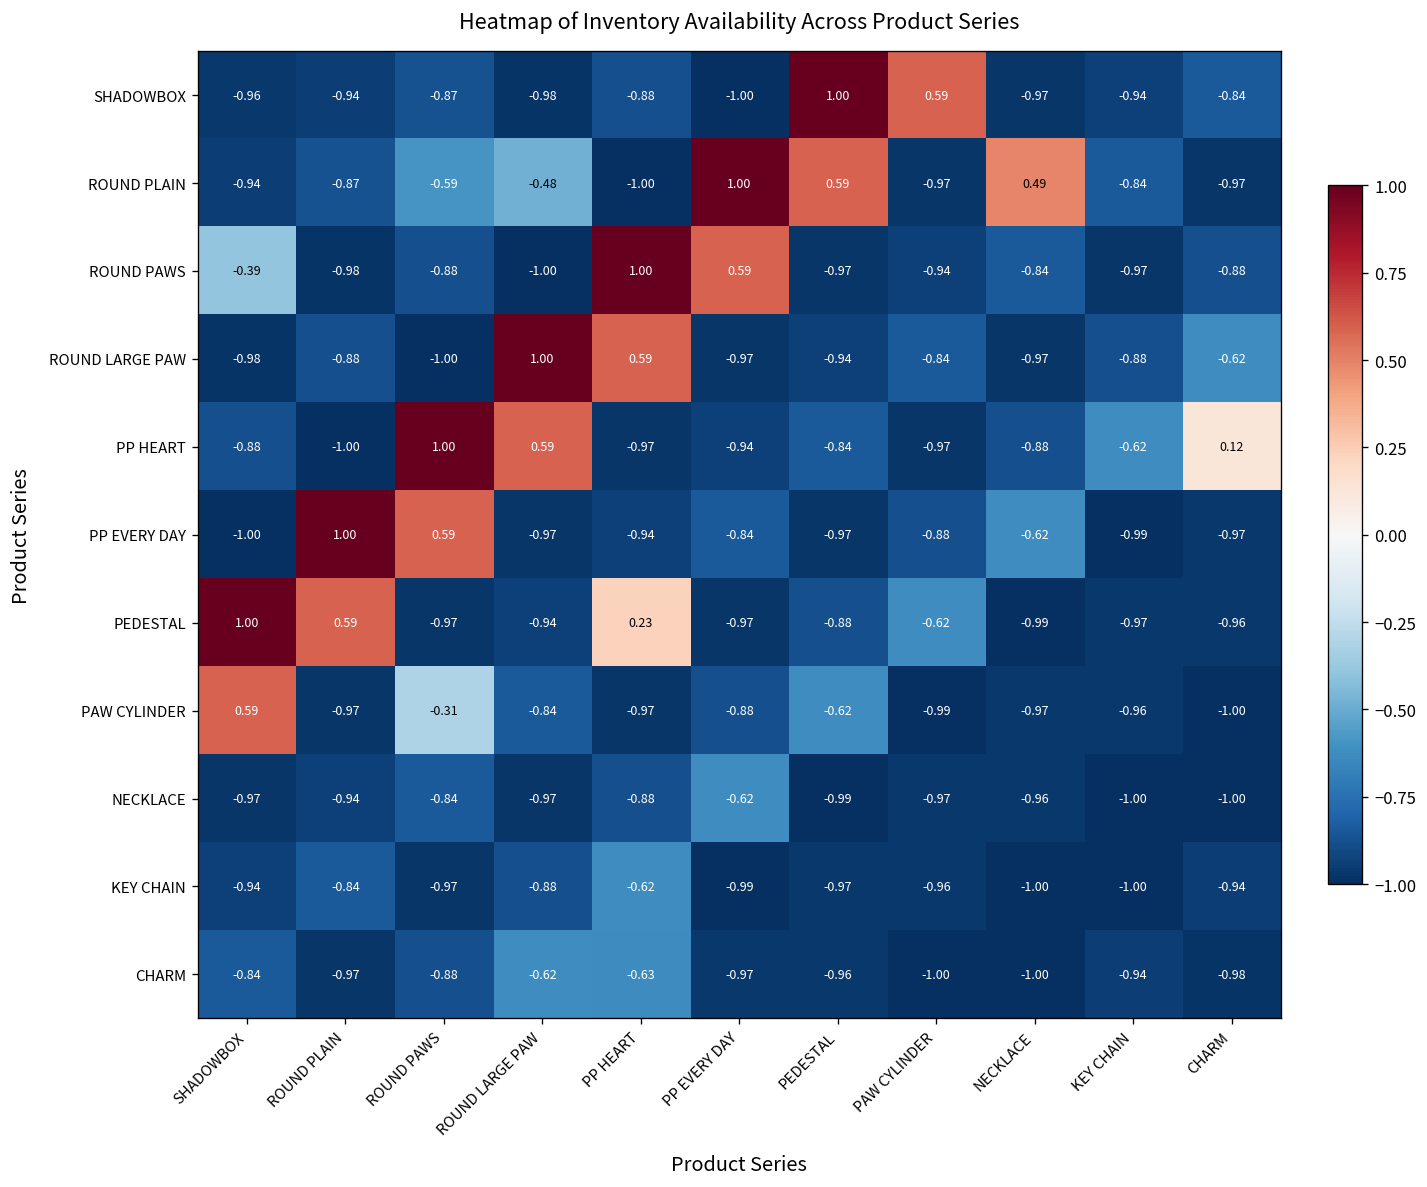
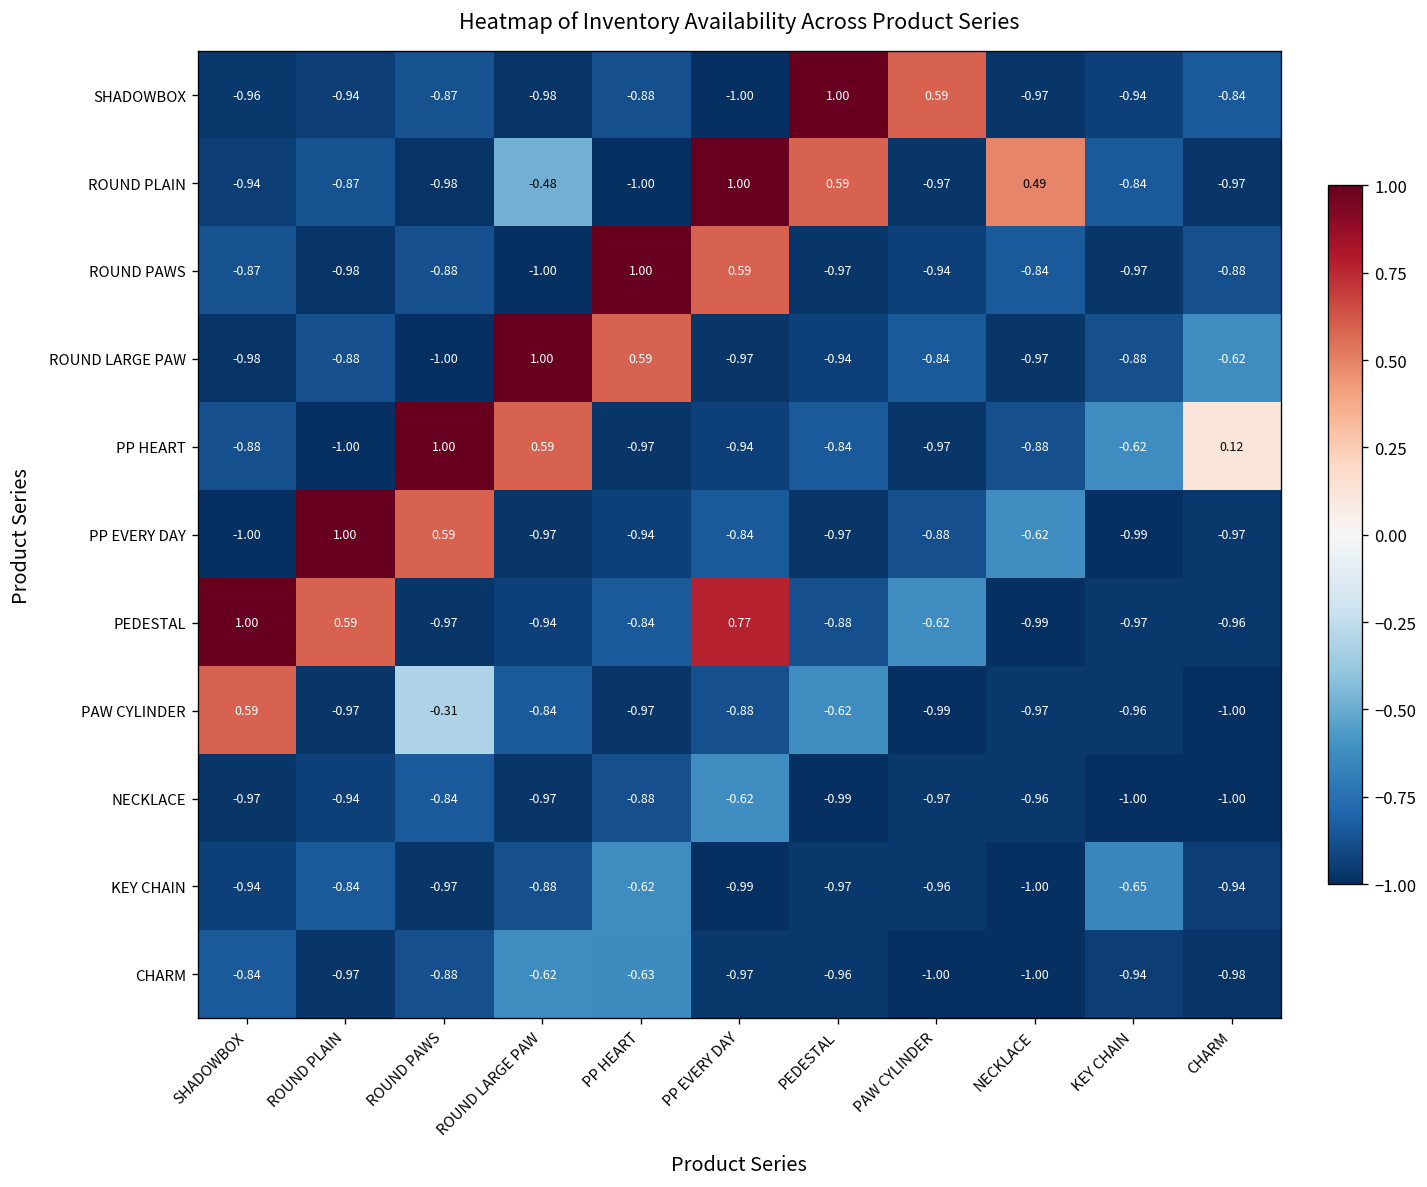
  {
    "SHADOWBOX": {
      "SHADOWBOX": -0.96,
      "ROUND PLAIN": -0.94,
      "ROUND PAWS": -0.87,
      "ROUND LARGE PAW": -0.98,
      "PP HEART": -0.88,
      "PP EVERY DAY": -1.00,
      "PEDESTAL": 1.00,
      "PAW CYLINDER": 0.59,
      "NECKLACE": -0.97,
      "KEY CHAIN": -0.94,
      "CHARM": -0.84
    },
    "ROUND PLAIN": {
      "SHADOWBOX": -0.94,
      "ROUND PLAIN": -0.87,
-     "ROUND PAWS": -0.59,
+     "ROUND PAWS": -0.98,
      "ROUND LARGE PAW": -0.48,
      "PP HEART": -1.00,
      "PP EVERY DAY": 1.00,
      "PEDESTAL": 0.59,
      "PAW CYLINDER": -0.97,
      "NECKLACE": 0.49,
      "KEY CHAIN": -0.84,
      "CHARM": -0.97
    },
    "ROUND PAWS": {
-     "SHADOWBOX": -0.39,
+     "SHADOWBOX": -0.87,
      "ROUND PLAIN": -0.98,
      "ROUND PAWS": -0.88,
      "ROUND LARGE PAW": -1.00,
      "PP HEART": 1.00,
      "PP EVERY DAY": 0.59,
      "PEDESTAL": -0.97,
      "PAW CYLINDER": -0.94,
      "NECKLACE": -0.84,
      "KEY CHAIN": -0.97,
      "CHARM": -0.88
    },
    "ROUND LARGE PAW": {
      "SHADOWBOX": -0.98,
      "ROUND PLAIN": -0.88,
      "ROUND PAWS": -1.00,
      "ROUND LARGE PAW": 1.00,
      "PP HEART": 0.59,
      "PP EVERY DAY": -0.97,
      "PEDESTAL": -0.94,
      "PAW CYLINDER": -0.84,
      "NECKLACE": -0.97,
      "KEY CHAIN": -0.88,
      "CHARM": -0.62
    },
    "PP HEART": {
      "SHADOWBOX": -0.88,
      "ROUND PLAIN": -1.00,
      "ROUND PAWS": 1.00,
      "ROUND LARGE PAW": 0.59,
      "PP HEART": -0.97,
      "PP EVERY DAY": -0.94,
      "PEDESTAL": -0.84,
      "PAW CYLINDER": -0.97,
      "NECKLACE": -0.88,
      "KEY CHAIN": -0.62,
      "CHARM": 0.12
    },
    "PP EVERY DAY": {
      "SHADOWBOX": -1.00,
      "ROUND PLAIN": 1.00,
      "ROUND PAWS": 0.59,
      "ROUND LARGE PAW": -0.97,
      "PP HEART": -0.94,
      "PP EVERY DAY": -0.84,
      "PEDESTAL": -0.97,
      "PAW CYLINDER": -0.88,
      "NECKLACE": -0.62,
      "KEY CHAIN": -0.99,
      "CHARM": -0.97
    },
    "PEDESTAL": {
      "SHADOWBOX": 1.00,
      "ROUND PLAIN": 0.59,
      "ROUND PAWS": -0.97,
      "ROUND LARGE PAW": -0.94,
-     "PP HEART": 0.23,
-     "PP EVERY DAY": -0.97,
+     "PP HEART": -0.84,
+     "PP EVERY DAY": 0.77,
      "PEDESTAL": -0.88,
      "PAW CYLINDER": -0.62,
      "NECKLACE": -0.99,
      "KEY CHAIN": -0.97,
      "CHARM": -0.96
    },
    "PAW CYLINDER": {
      "SHADOWBOX": 0.59,
      "ROUND PLAIN": -0.97,
      "ROUND PAWS": -0.31,
      "ROUND LARGE PAW": -0.84,
      "PP HEART": -0.97,
      "PP EVERY DAY": -0.88,
      "PEDESTAL": -0.62,
      "PAW CYLINDER": -0.99,
      "NECKLACE": -0.97,
      "KEY CHAIN": -0.96,
      "CHARM": -1.00
    },
    "NECKLACE": {
      "SHADOWBOX": -0.97,
      "ROUND PLAIN": -0.94,
      "ROUND PAWS": -0.84,
      "ROUND LARGE PAW": -0.97,
      "PP HEART": -0.88,
      "PP EVERY DAY": -0.62,
      "PEDESTAL": -0.99,
      "PAW CYLINDER": -0.97,
      "NECKLACE": -0.96,
      "KEY CHAIN": -1.00,
      "CHARM": -1.00
    },
    "KEY CHAIN": {
      "SHADOWBOX": -0.94,
      "ROUND PLAIN": -0.84,
      "ROUND PAWS": -0.97,
      "ROUND LARGE PAW": -0.88,
      "PP HEART": -0.62,
      "PP EVERY DAY": -0.99,
      "PEDESTAL": -0.97,
      "PAW CYLINDER": -0.96,
      "NECKLACE": -1.00,
-     "KEY CHAIN": -1.00,
+     "KEY CHAIN": -0.65,
      "CHARM": -0.94
    },
    "CHARM": {
      "SHADOWBOX": -0.84,
      "ROUND PLAIN": -0.97,
      "ROUND PAWS": -0.88,
      "ROUND LARGE PAW": -0.62,
      "PP HEART": -0.63,
      "PP EVERY DAY": -0.97,
      "PEDESTAL": -0.96,
      "PAW CYLINDER": -1.00,
      "NECKLACE": -1.00,
      "KEY CHAIN": -0.94,
      "CHARM": -0.98
    }
  }
